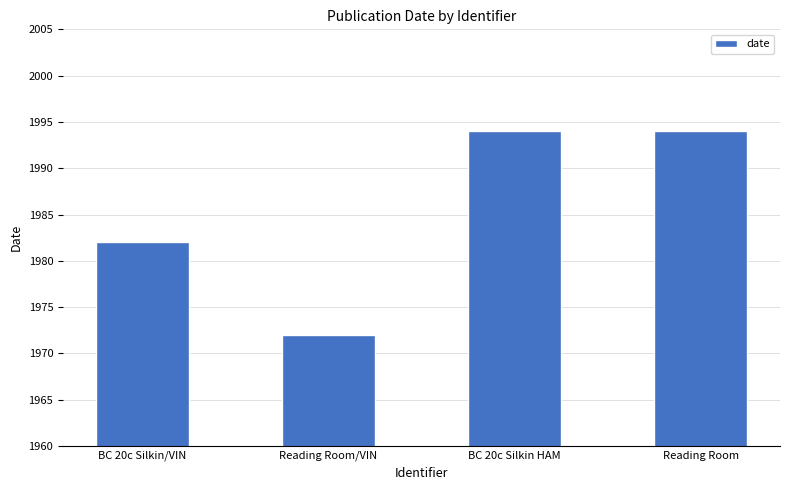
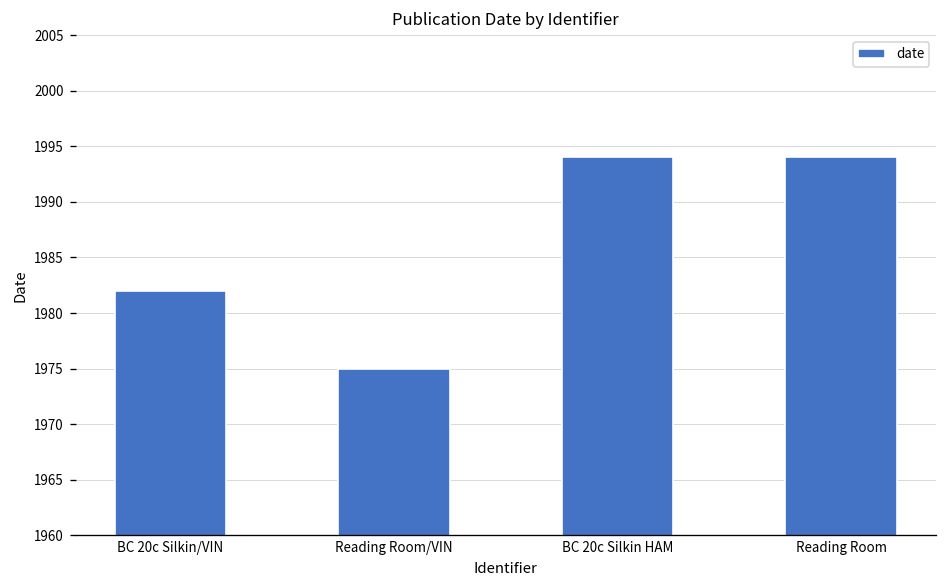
  {
    "BC 20c Silkin/VIN": 1982,
-   "Reading Room/VIN": 1972,
+   "Reading Room/VIN": 1975,
    "BC 20c Silkin HAM": 1994,
    "Reading Room": 1994
  }
